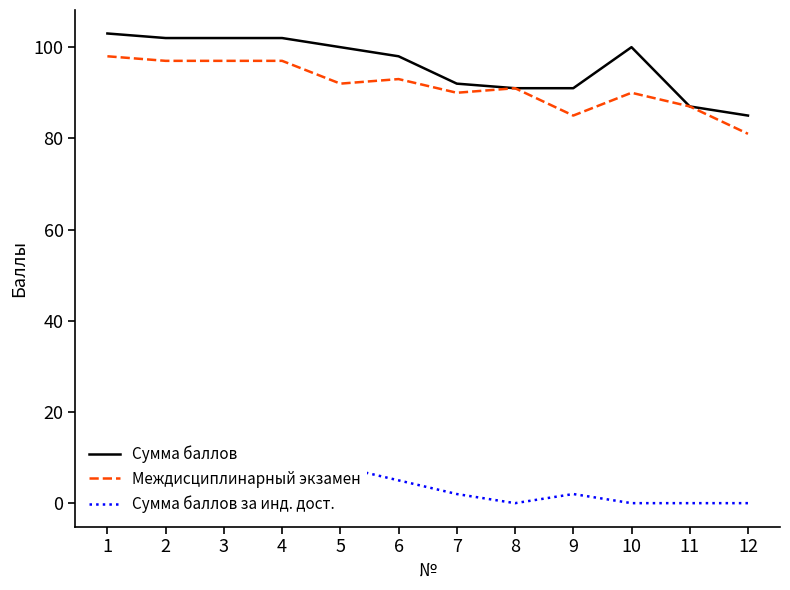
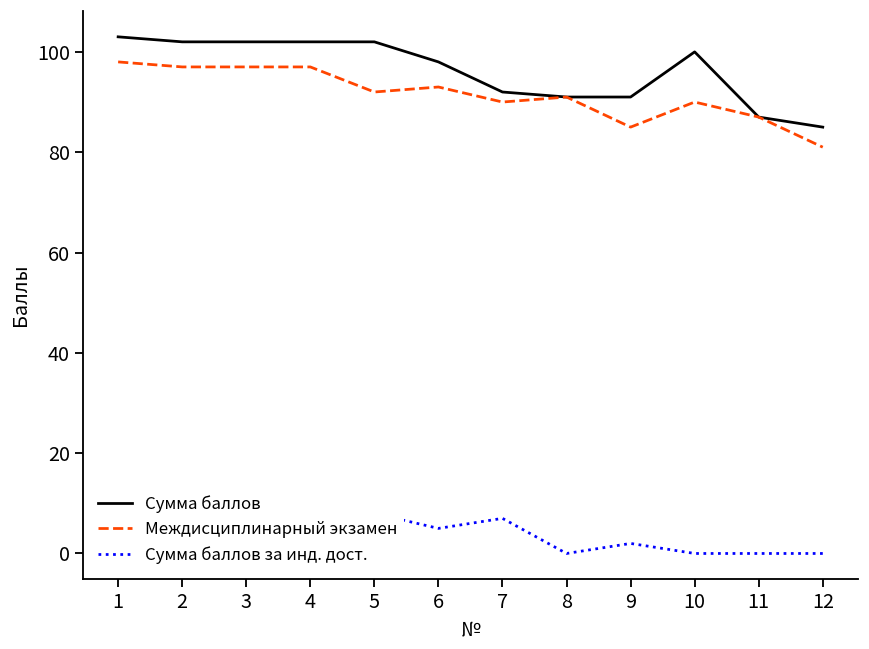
  {
    "Сумма баллов": {
      "1": 103,
      "2": 102,
      "3": 102,
      "4": 102,
-     "5": 100,
+     "5": 102,
      "6": 98,
      "7": 92,
      "9": 91,
      "10": 100,
      "12": 85
    },
    "Междисциплинарный экзамен": {
      "1": 98,
      "2": 97,
      "3": 97,
      "4": 97,
      "5": 92,
      "6": 93,
      "7": 90,
      "9": 85,
      "10": 90,
      "12": 81
    },
    "Сумма баллов за инд. дост.": {
      "6": 5,
-     "7": 2,
+     "7": 7,
      "8": 0,
      "9": 2,
      "10": 0,
      "11": 0,
      "12": 0
    }
  }
